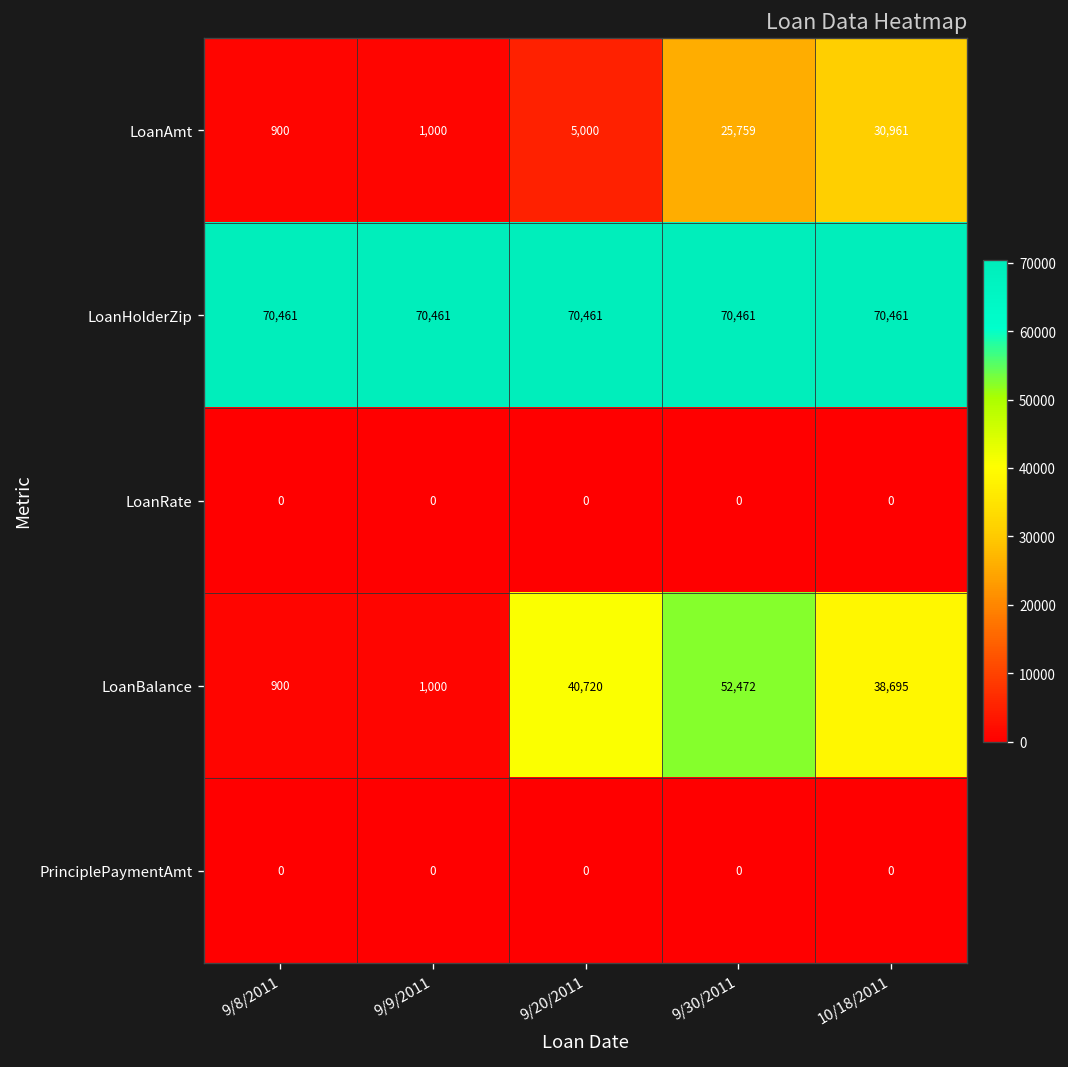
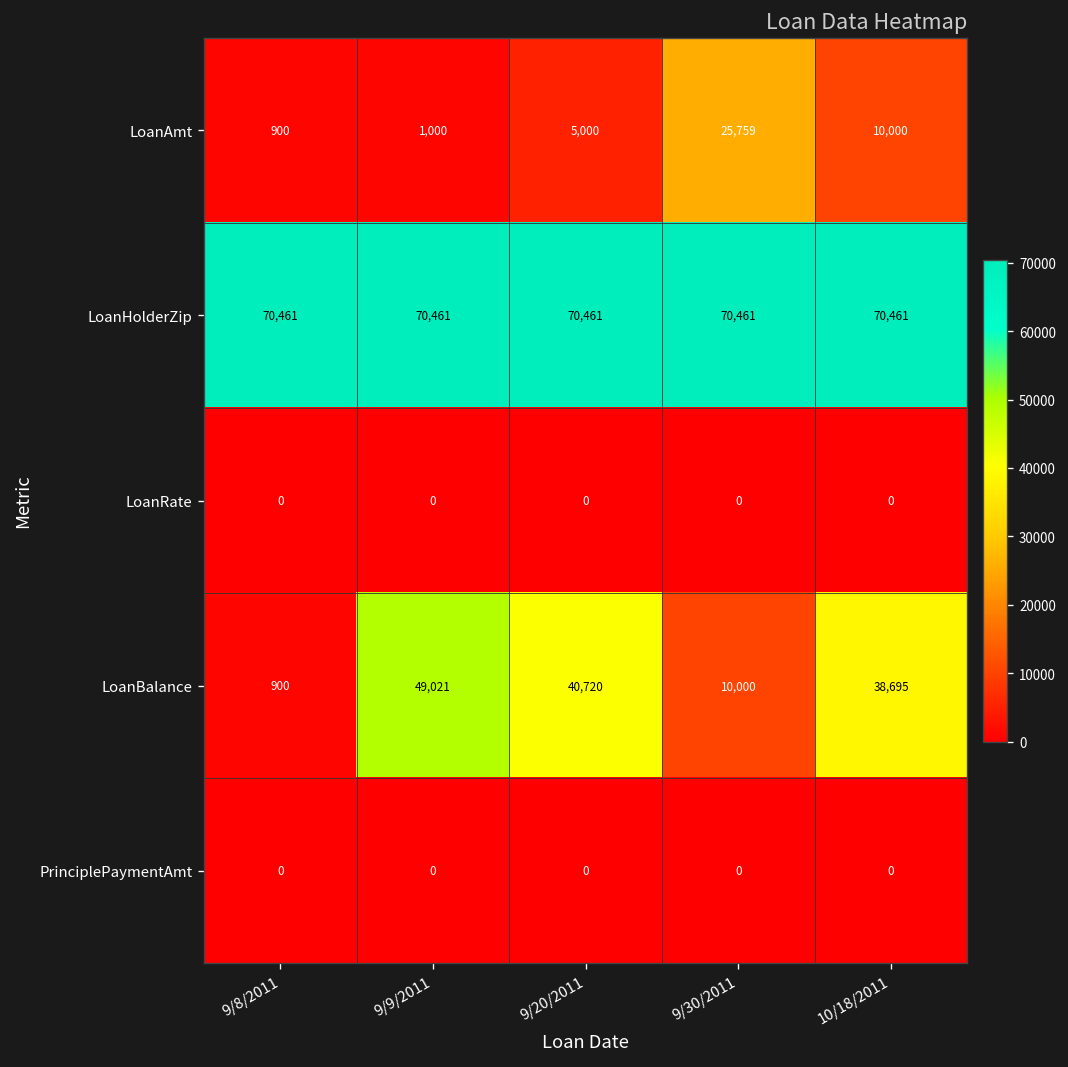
  {
    "LoanAmt": {
      "9/8/2011": "900",
      "9/9/2011": "1,000",
      "9/20/2011": "5,000",
      "9/30/2011": "25,759",
-     "10/18/2011": "30,961"
+     "10/18/2011": "10,000"
    },
    "LoanHolderZip": {
      "9/8/2011": "70,461",
      "9/9/2011": "70,461",
      "9/20/2011": "70,461",
      "9/30/2011": "70,461",
      "10/18/2011": "70,461"
    },
    "LoanRate": {
      "9/8/2011": "0",
      "9/9/2011": "0",
      "9/20/2011": "0",
      "9/30/2011": "0",
      "10/18/2011": "0"
    },
    "LoanBalance": {
      "9/8/2011": "900",
-     "9/9/2011": "1,000",
+     "9/9/2011": "49,021",
      "9/20/2011": "40,720",
-     "9/30/2011": "52,472",
+     "9/30/2011": "10,000",
      "10/18/2011": "38,695"
    },
    "PrinciplePaymentAmt": {
      "9/8/2011": "0",
      "9/9/2011": "0",
      "9/20/2011": "0",
      "9/30/2011": "0",
      "10/18/2011": "0"
    }
  }
